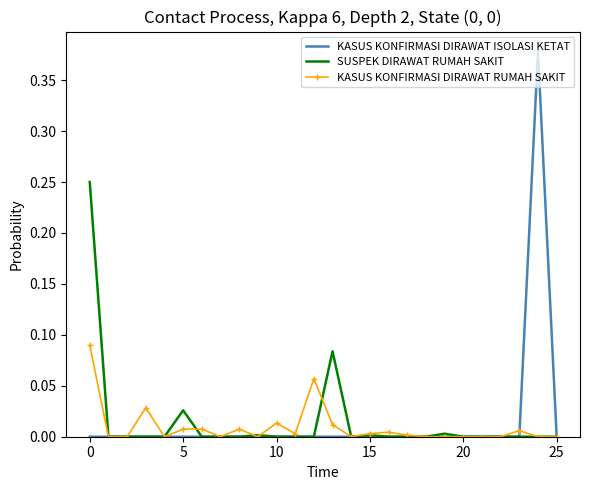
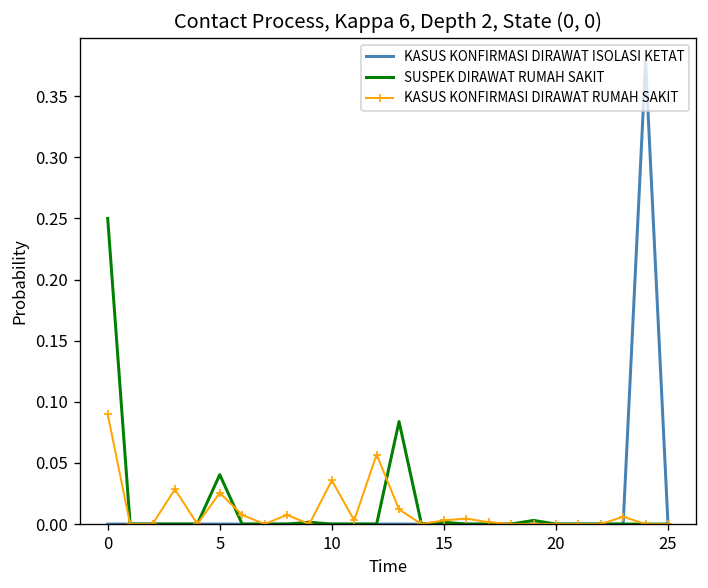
  {
    "KASUS KONFIRMASI DIRAWAT ISOLASI KETAT": {
      "0": 0.000,
      "5": 0.000
    },
    "SUSPEK DIRAWAT RUMAH SAKIT": {
      "0": 0.250,
-     "5": 0.026
+     "5": 0.040
    },
    "KASUS KONFIRMASI DIRAWAT RUMAH SAKIT": {
      "0": 0.090,
-     "5": 0.007,
-     "10": 0.013
+     "5": 0.025,
+     "10": 0.036
    }
  }
